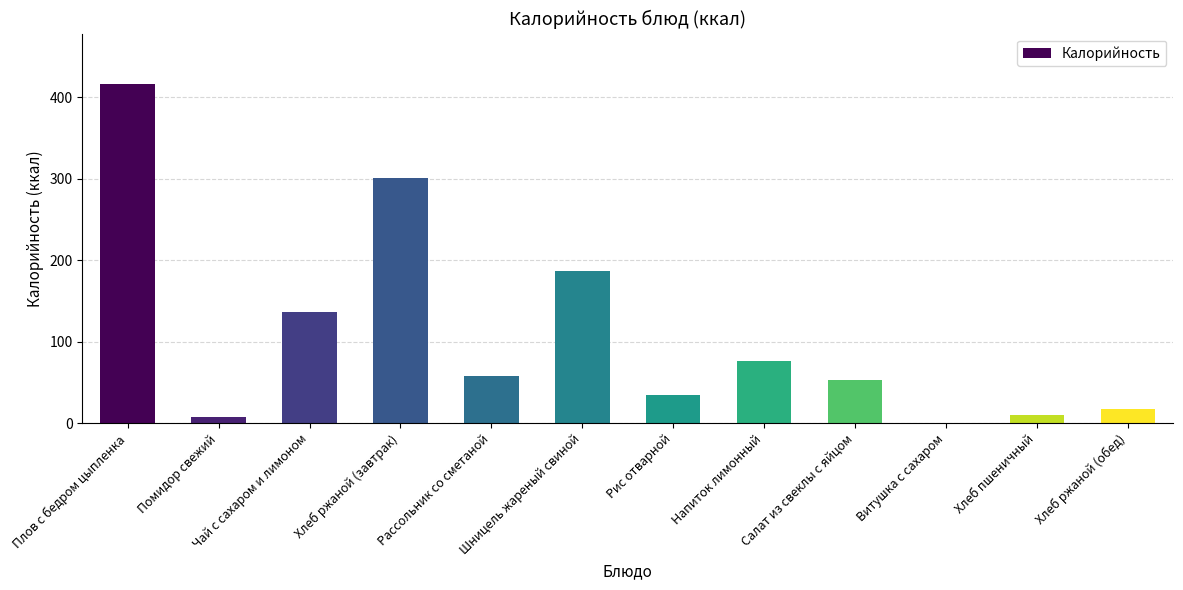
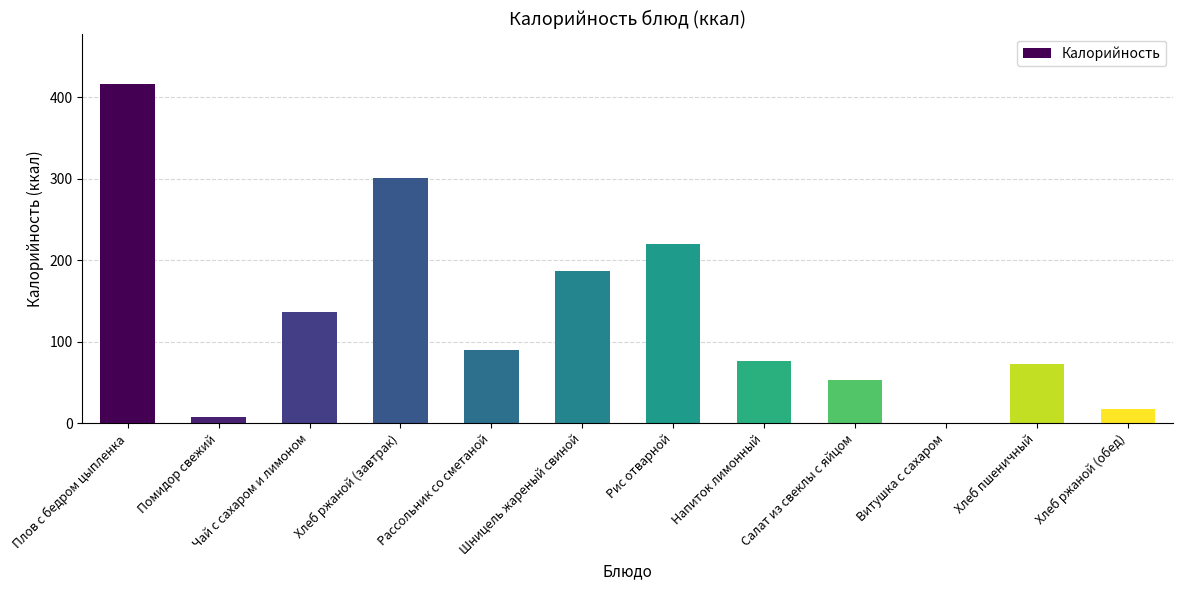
  {
    "Плов с бедром цыпленка": 420,
    "Помидор свежий": 10,
    "Чай с сахаром и лимоном": 140,
    "Хлеб ржаной (завтрак)": 300,
-   "Рассольник со сметаной": 60,
+   "Рассольник со сметаной": 90,
    "Шницель жареный свиной": 190,
-   "Рис отварной": 30,
+   "Рис отварной": 220,
    "Напиток лимонный": 80,
    "Салат из свеклы с яйцом": 50,
    "Витушка с сахаром": 0,
-   "Хлеб пшеничный": 10,
+   "Хлеб пшеничный": 70,
    "Хлеб ржаной (обед)": 20
  }
